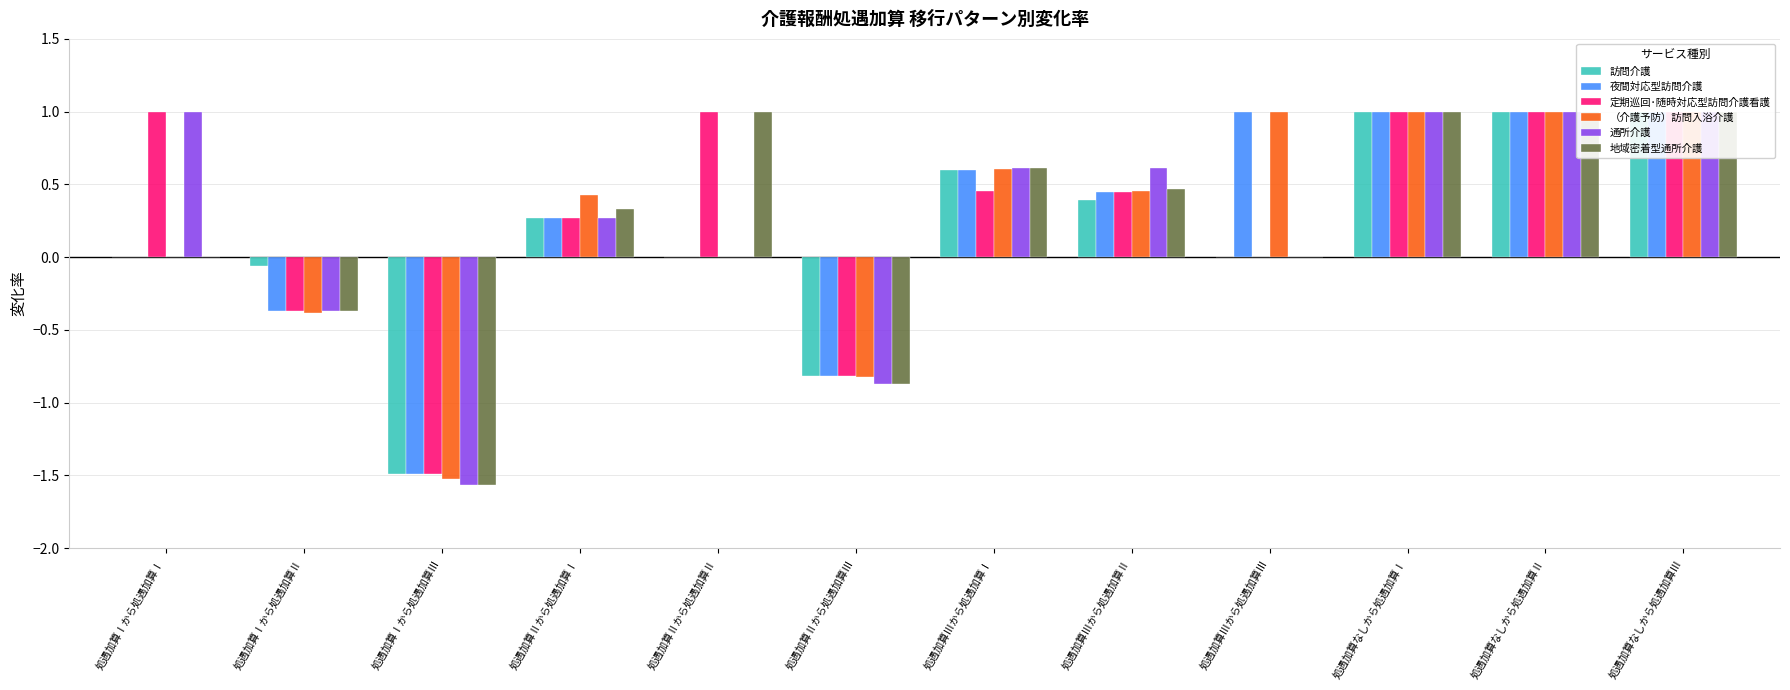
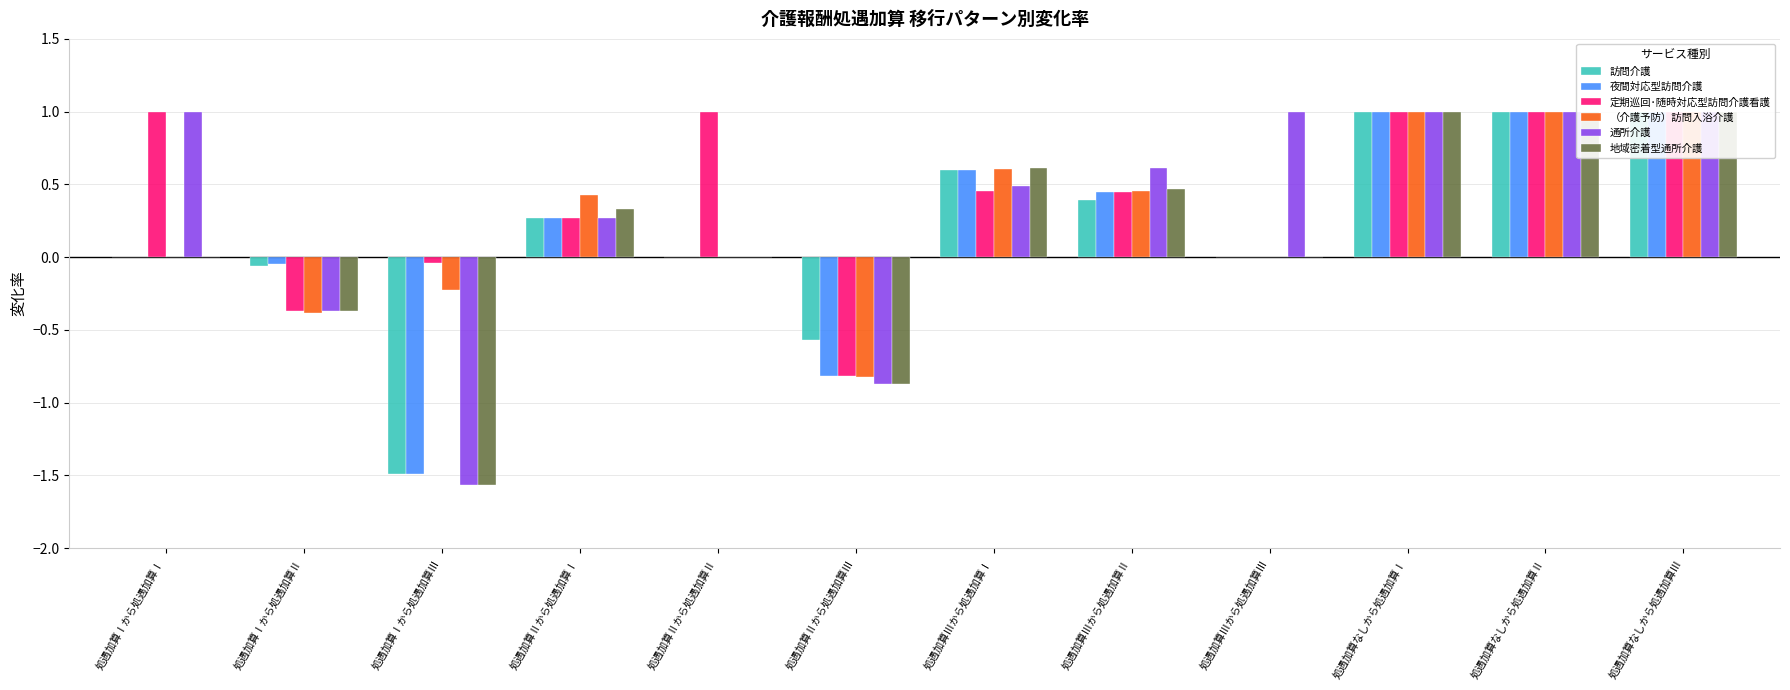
  {
    "訪問介護": {
      "処遇加算Ⅰから処遇加算Ⅰ": 0.00,
      "処遇加算Ⅰから処遇加算Ⅱ": -0.06,
      "処遇加算Ⅰから処遇加算Ⅲ": -1.49,
      "処遇加算Ⅱから処遇加算Ⅰ": 0.27,
      "処遇加算Ⅱから処遇加算Ⅱ": 0.00,
-     "処遇加算Ⅱから処遇加算Ⅲ": -0.82,
+     "処遇加算Ⅱから処遇加算Ⅲ": -0.57,
      "処遇加算Ⅲから処遇加算Ⅰ": 0.60,
      "処遇加算Ⅲから処遇加算Ⅱ": 0.39,
      "処遇加算Ⅲから処遇加算Ⅲ": 0.00,
      "処遇加算なしから処遇加算Ⅰ": 1.00,
      "処遇加算なしから処遇加算Ⅱ": 1.00
    },
    "夜間対応型訪問介護": {
      "処遇加算Ⅰから処遇加算Ⅰ": 0.00,
-     "処遇加算Ⅰから処遇加算Ⅱ": -0.37,
+     "処遇加算Ⅰから処遇加算Ⅱ": -0.05,
      "処遇加算Ⅰから処遇加算Ⅲ": -1.49,
      "処遇加算Ⅱから処遇加算Ⅰ": 0.27,
      "処遇加算Ⅱから処遇加算Ⅱ": 0.00,
      "処遇加算Ⅱから処遇加算Ⅲ": -0.82,
      "処遇加算Ⅲから処遇加算Ⅰ": 0.60,
      "処遇加算Ⅲから処遇加算Ⅱ": 0.45,
-     "処遇加算Ⅲから処遇加算Ⅲ": 1,
+     "処遇加算Ⅲから処遇加算Ⅲ": 0,
      "処遇加算なしから処遇加算Ⅰ": 1.00,
      "処遇加算なしから処遇加算Ⅱ": 1.00
    },
    "定期巡回･随時対応型訪問介護看護": {
      "処遇加算Ⅰから処遇加算Ⅰ": 1.00,
      "処遇加算Ⅰから処遇加算Ⅱ": -0.37,
-     "処遇加算Ⅰから処遇加算Ⅲ": -1.49,
+     "処遇加算Ⅰから処遇加算Ⅲ": -0.04,
      "処遇加算Ⅱから処遇加算Ⅰ": 0.27,
      "処遇加算Ⅱから処遇加算Ⅱ": 1.00,
      "処遇加算Ⅱから処遇加算Ⅲ": -0.82,
      "処遇加算Ⅲから処遇加算Ⅰ": 0.45,
      "処遇加算Ⅲから処遇加算Ⅱ": 0.45,
      "処遇加算Ⅲから処遇加算Ⅲ": 0.00,
      "処遇加算なしから処遇加算Ⅰ": 1.00,
      "処遇加算なしから処遇加算Ⅱ": 1.00
    },
    "（介護予防）訪問入浴介護": {
      "処遇加算Ⅰから処遇加算Ⅰ": 0.00,
      "処遇加算Ⅰから処遇加算Ⅱ": -0.38,
-     "処遇加算Ⅰから処遇加算Ⅲ": -1.52,
+     "処遇加算Ⅰから処遇加算Ⅲ": -0.23,
      "処遇加算Ⅱから処遇加算Ⅰ": 0.43,
      "処遇加算Ⅱから処遇加算Ⅱ": 0.00,
      "処遇加算Ⅱから処遇加算Ⅲ": -0.83,
      "処遇加算Ⅲから処遇加算Ⅰ": 0.60,
      "処遇加算Ⅲから処遇加算Ⅱ": 0.45,
-     "処遇加算Ⅲから処遇加算Ⅲ": 1,
+     "処遇加算Ⅲから処遇加算Ⅲ": 0,
      "処遇加算なしから処遇加算Ⅰ": 1.00,
      "処遇加算なしから処遇加算Ⅱ": 1.00
    },
    "通所介護": {
      "処遇加算Ⅰから処遇加算Ⅰ": 1.00,
      "処遇加算Ⅰから処遇加算Ⅱ": -0.37,
      "処遇加算Ⅰから処遇加算Ⅲ": -1.57,
      "処遇加算Ⅱから処遇加算Ⅰ": 0.27,
      "処遇加算Ⅱから処遇加算Ⅱ": 0.00,
      "処遇加算Ⅱから処遇加算Ⅲ": -0.87,
-     "処遇加算Ⅲから処遇加算Ⅰ": 0.61,
+     "処遇加算Ⅲから処遇加算Ⅰ": 0.49,
      "処遇加算Ⅲから処遇加算Ⅱ": 0.61,
-     "処遇加算Ⅲから処遇加算Ⅲ": 0,
+     "処遇加算Ⅲから処遇加算Ⅲ": 1,
      "処遇加算なしから処遇加算Ⅰ": 1.00,
      "処遇加算なしから処遇加算Ⅱ": 1.00
    },
    "地域密着型通所介護": {
      "処遇加算Ⅰから処遇加算Ⅰ": 0,
      "処遇加算Ⅰから処遇加算Ⅱ": -0.37,
      "処遇加算Ⅰから処遇加算Ⅲ": -1.57,
      "処遇加算Ⅱから処遇加算Ⅰ": 0.33,
-     "処遇加算Ⅱから処遇加算Ⅱ": 1,
+     "処遇加算Ⅱから処遇加算Ⅱ": 0,
      "処遇加算Ⅱから処遇加算Ⅲ": -0.87,
      "処遇加算Ⅲから処遇加算Ⅰ": 0.61,
      "処遇加算Ⅲから処遇加算Ⅱ": 0.47,
      "処遇加算Ⅲから処遇加算Ⅲ": 0,
      "処遇加算なしから処遇加算Ⅰ": 1
    }
  }
